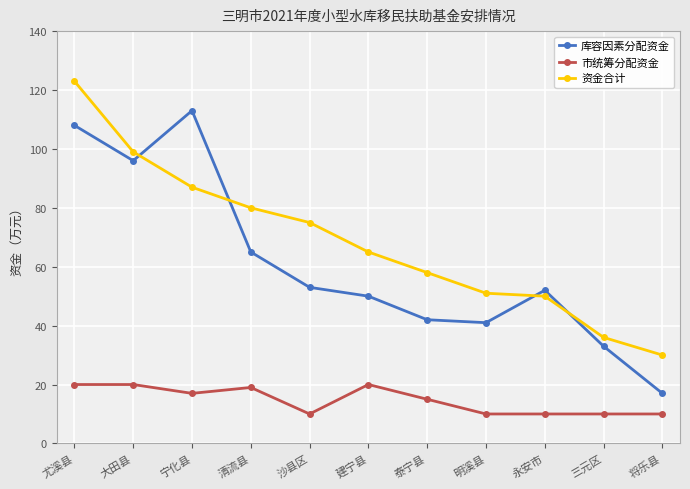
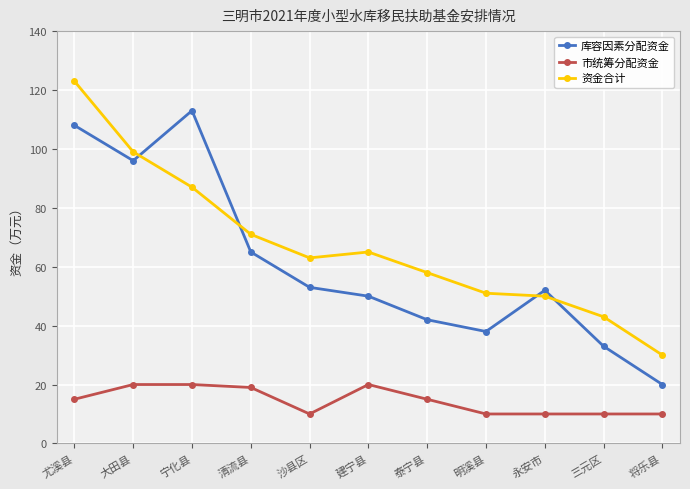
  {
    "库容因素分配资金": {
      "尤溪县": 108,
      "大田县": 96,
      "宁化县": 113,
      "清流县": 65,
      "沙县区": 53,
      "建宁县": 50,
      "泰宁县": 42,
-     "明溪县": 41,
+     "明溪县": 38,
      "永安市": 52,
      "三元区": 33,
-     "将乐县": 17
+     "将乐县": 20
    },
    "市统筹分配资金": {
-     "尤溪县": 20,
+     "尤溪县": 15,
      "大田县": 20,
-     "宁化县": 17,
+     "宁化县": 20,
      "清流县": 19,
      "沙县区": 10,
      "建宁县": 20,
      "泰宁县": 15,
      "明溪县": 10,
      "永安市": 10,
      "三元区": 10,
      "将乐县": 10
    },
    "资金合计": {
      "尤溪县": 123,
      "大田县": 99,
      "宁化县": 87,
-     "清流县": 80,
-     "沙县区": 75,
+     "清流县": 71,
+     "沙县区": 63,
      "建宁县": 65,
      "泰宁县": 58,
      "明溪县": 51,
      "永安市": 50,
-     "三元区": 36,
+     "三元区": 43,
      "将乐县": 30
    }
  }
